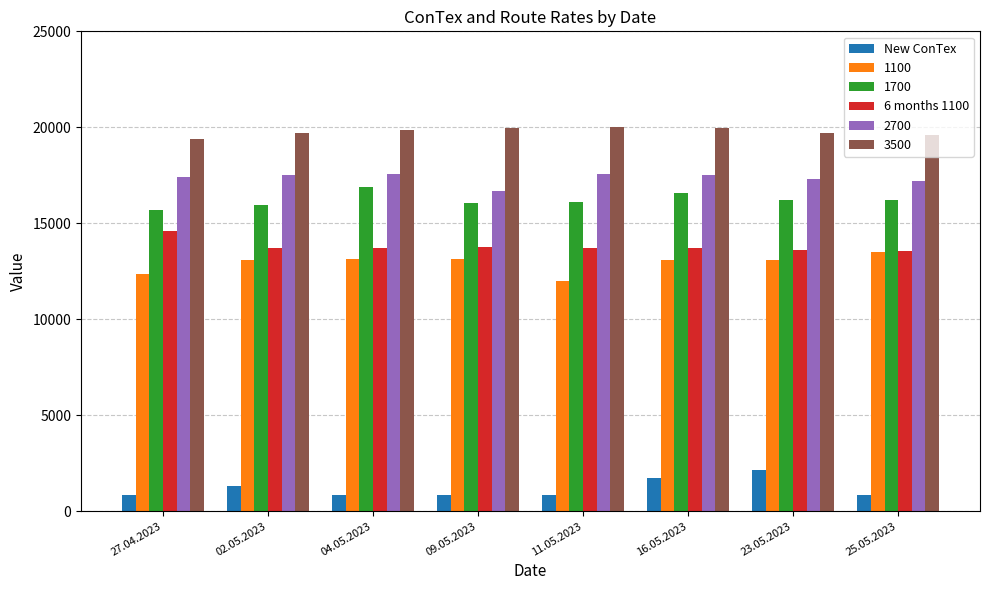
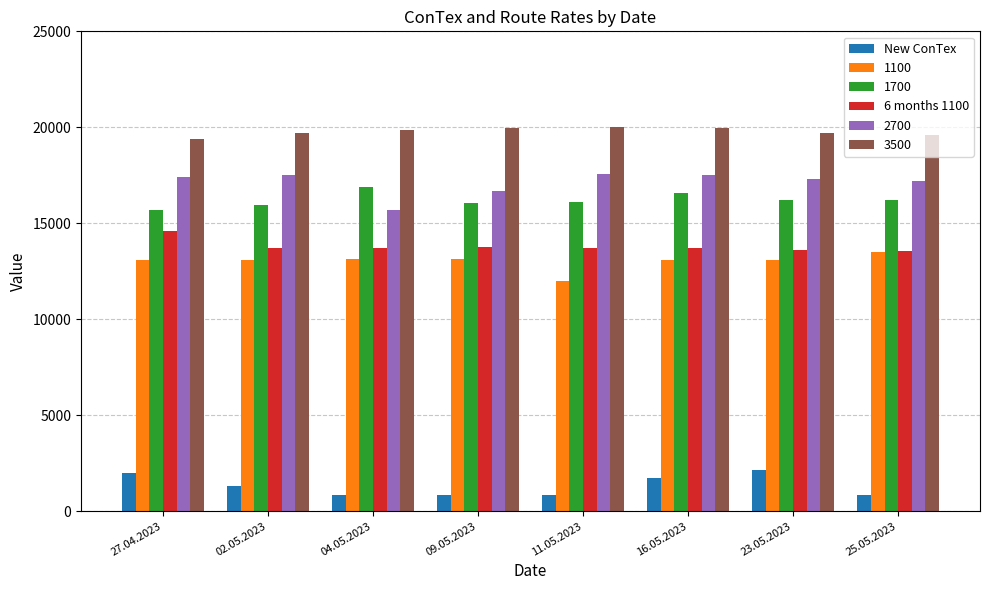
  {
    "New ConTex": {
-     "27.04.2023": 800,
+     "27.04.2023": 2000,
      "02.05.2023": 1300,
      "04.05.2023": 800,
      "09.05.2023": 800,
      "11.05.2023": 800,
      "16.05.2023": 1700,
      "23.05.2023": 2100,
      "25.05.2023": 800
    },
    "1100": {
-     "27.04.2023": 12400,
+     "27.04.2023": 13100,
      "02.05.2023": 13100,
      "04.05.2023": 13100,
      "09.05.2023": 13100,
      "11.05.2023": 12000,
      "16.05.2023": 13100,
      "23.05.2023": 13100,
      "25.05.2023": 13500
    },
    "1700": {
      "27.04.2023": 15700,
      "02.05.2023": 15900,
      "04.05.2023": 16900,
      "09.05.2023": 16100,
      "11.05.2023": 16100,
      "16.05.2023": 16600,
      "23.05.2023": 16200,
      "25.05.2023": 16200
    },
    "6 months 1100": {
      "27.04.2023": 14600,
      "02.05.2023": 13700,
      "04.05.2023": 13700,
      "09.05.2023": 13700,
      "11.05.2023": 13700,
      "16.05.2023": 13700,
      "23.05.2023": 13600,
      "25.05.2023": 13600
    },
    "2700": {
      "27.04.2023": 17400,
      "02.05.2023": 17500,
-     "04.05.2023": 17600,
+     "04.05.2023": 15700,
      "09.05.2023": 16700,
      "11.05.2023": 17600,
      "16.05.2023": 17500,
      "23.05.2023": 17300,
      "25.05.2023": 17200
    },
    "3500": {
      "27.04.2023": 19400,
      "02.05.2023": 19700,
      "04.05.2023": 19900,
      "09.05.2023": 19900,
      "11.05.2023": 20000,
      "16.05.2023": 19900,
      "23.05.2023": 19700
    }
  }
